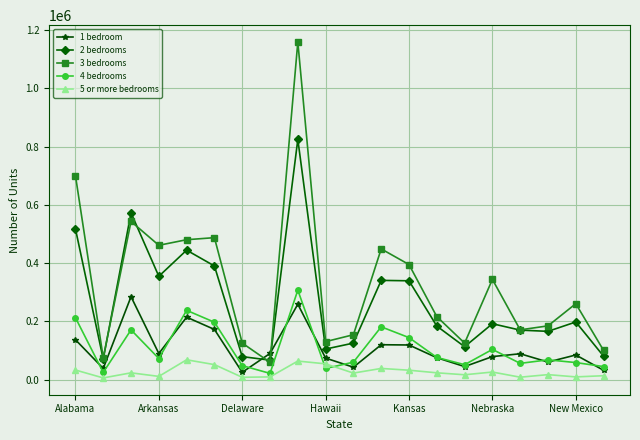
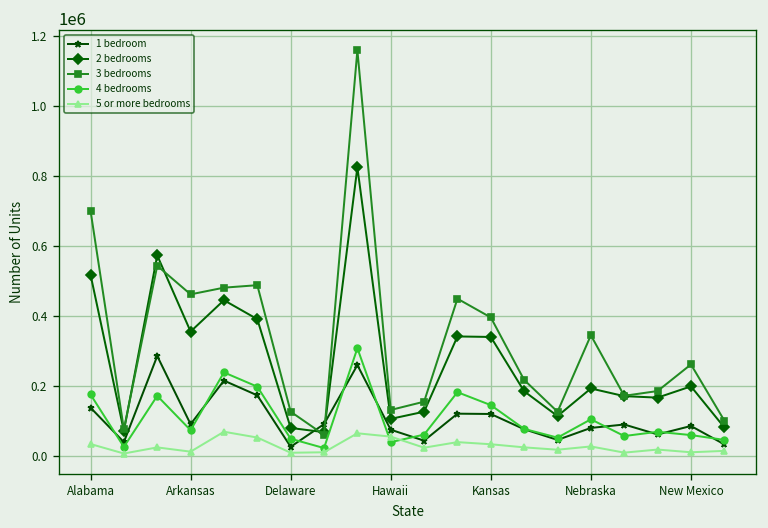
  {
    "3 bedrooms": {
      "Alabama": 700000,
      "Arkansas": 460000,
      "Delaware": 130000,
      "Hawaii": 130000,
      "Kansas": 400000,
      "Nebraska": 340000,
      "New Mexico": 260000
    },
    "4 bedrooms": {
-     "Alabama": 210000,
+     "Alabama": 170000,
      "Arkansas": 70000,
      "Delaware": 50000,
      "Hawaii": 40000,
      "Kansas": 140000,
      "Nebraska": 100000,
      "New Mexico": 60000
    },
    "5 or more bedrooms": {
      "Alabama": 30000,
      "Arkansas": 10000,
      "Delaware": 10000,
      "Hawaii": 50000,
      "Kansas": 30000,
      "Nebraska": 30000,
      "New Mexico": 10000
    }
  }
